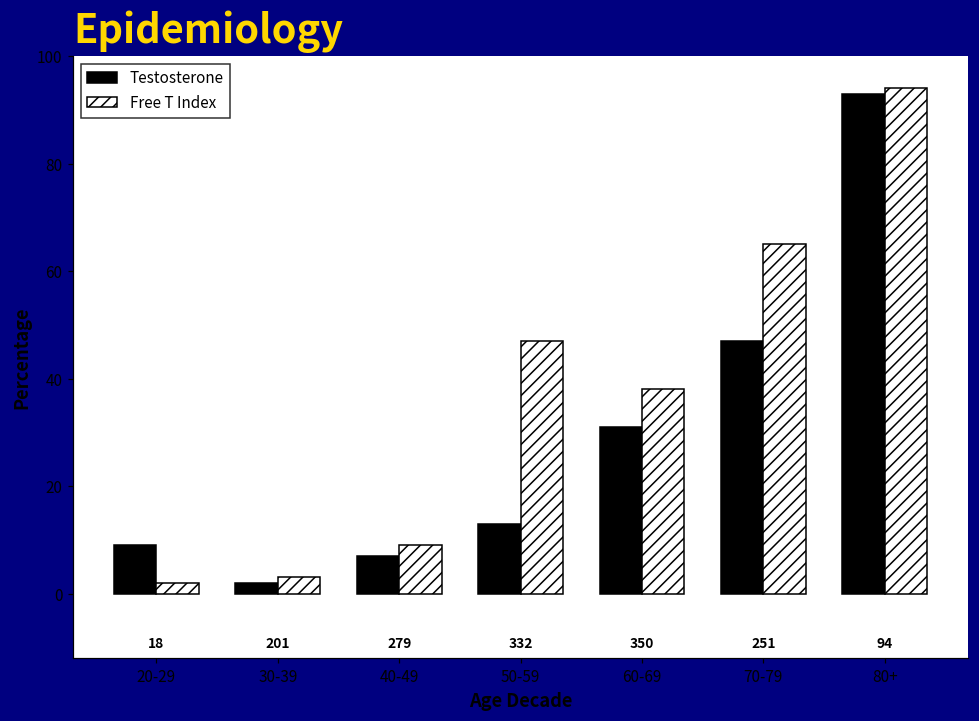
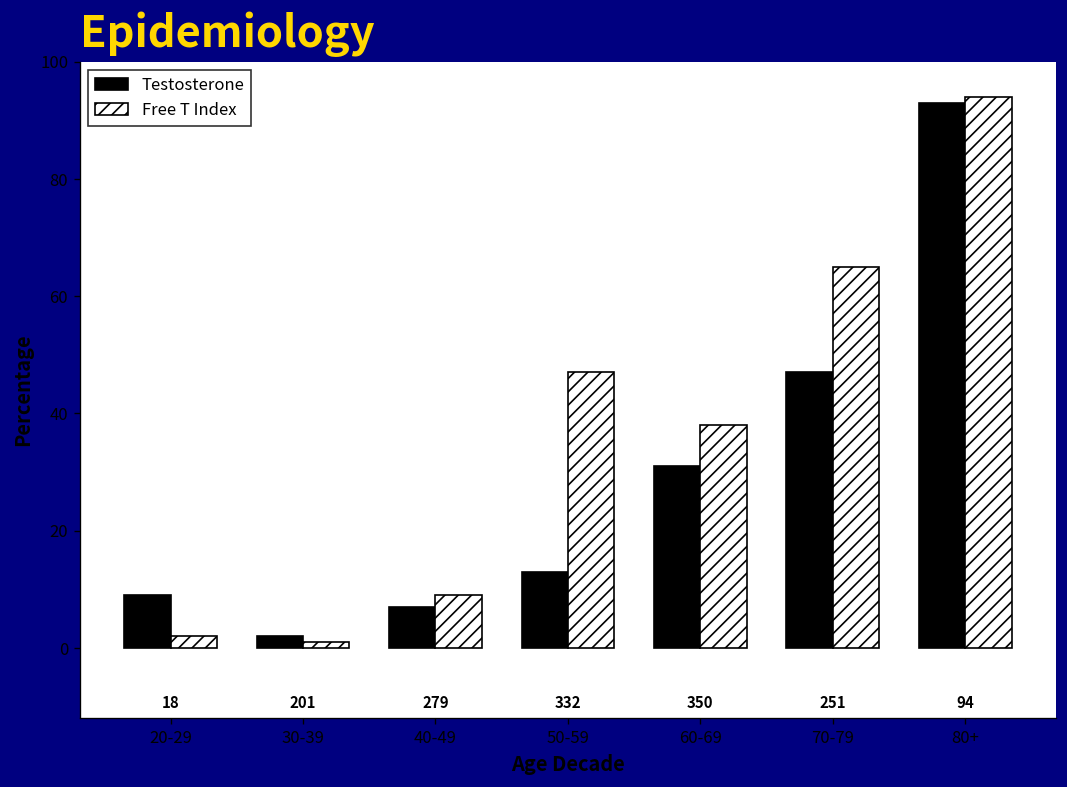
  {
    "Testosterone": {
      "20-29": 9,
      "30-39": 2,
      "40-49": 7,
      "50-59": 13,
      "60-69": 31,
      "70-79": 47,
      "80+": 93
    },
    "Free T Index": {
      "20-29": 2,
-     "30-39": 3,
+     "30-39": 1,
      "40-49": 9,
      "50-59": 47,
      "60-69": 38,
      "70-79": 65,
      "80+": 94
    }
  }
